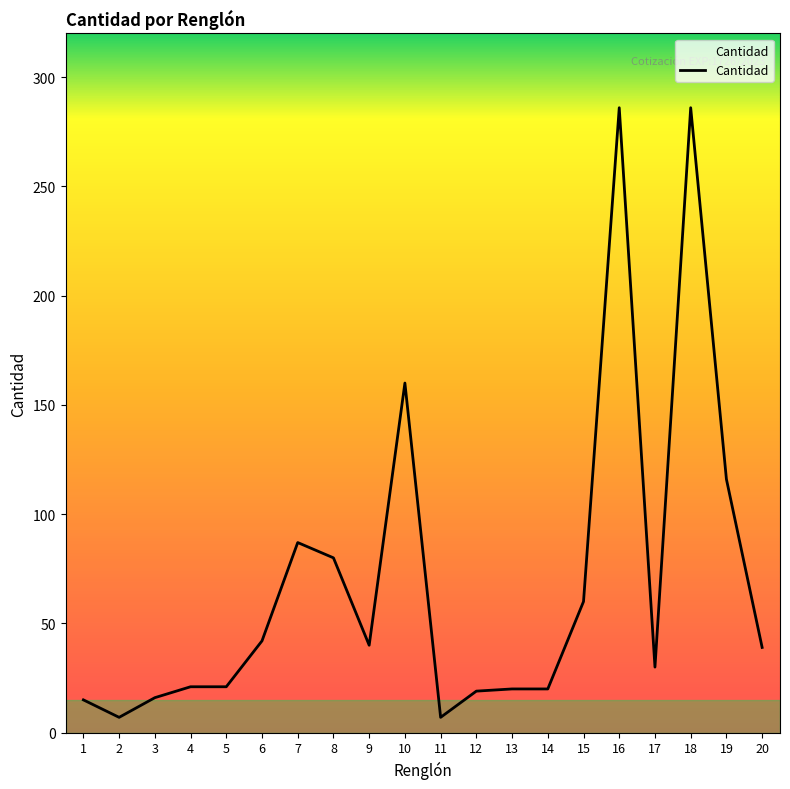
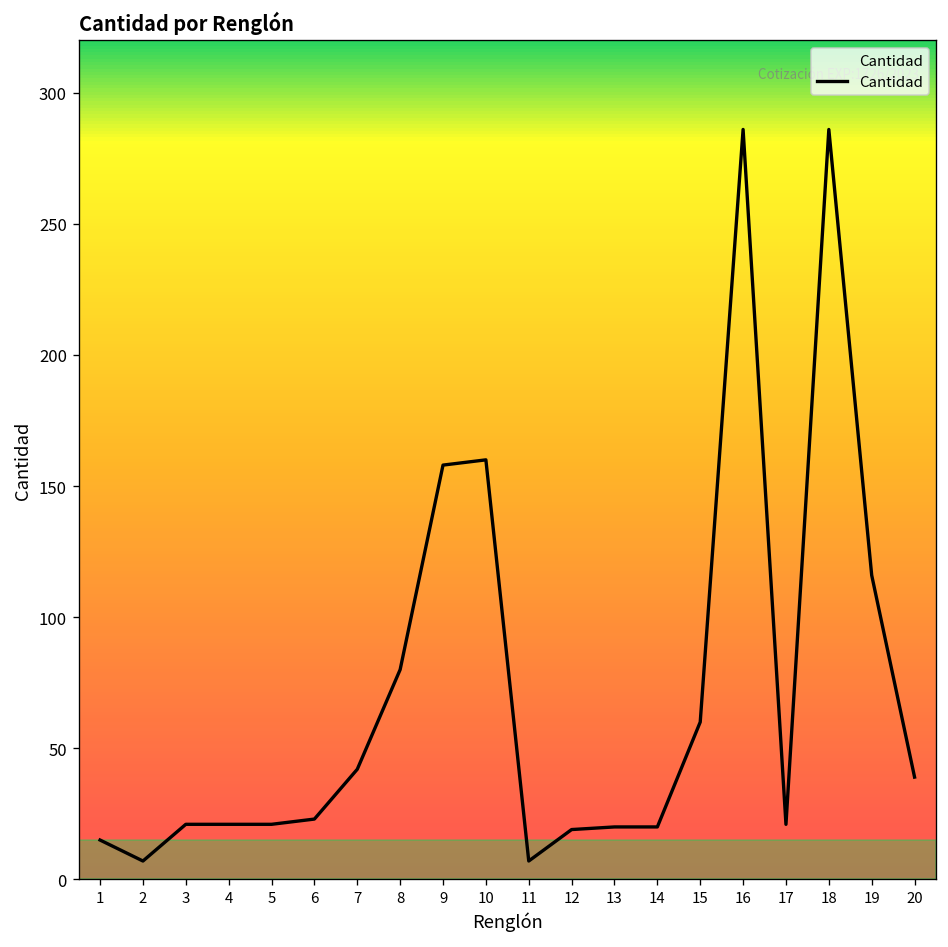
  {
    "1": 15,
    "2": 7,
-   "3": 16,
+   "3": 21,
    "4": 21,
    "5": 21,
-   "6": 42,
-   "7": 87,
+   "6": 23,
+   "7": 42,
    "8": 80,
-   "9": 40,
+   "9": 158,
    "10": 160,
    "11": 7,
    "12": 19,
    "13": 20,
    "14": 20,
    "15": 60,
    "16": 286,
-   "17": 30,
+   "17": 21,
    "18": 286,
    "19": 116,
    "20": 39
  }
